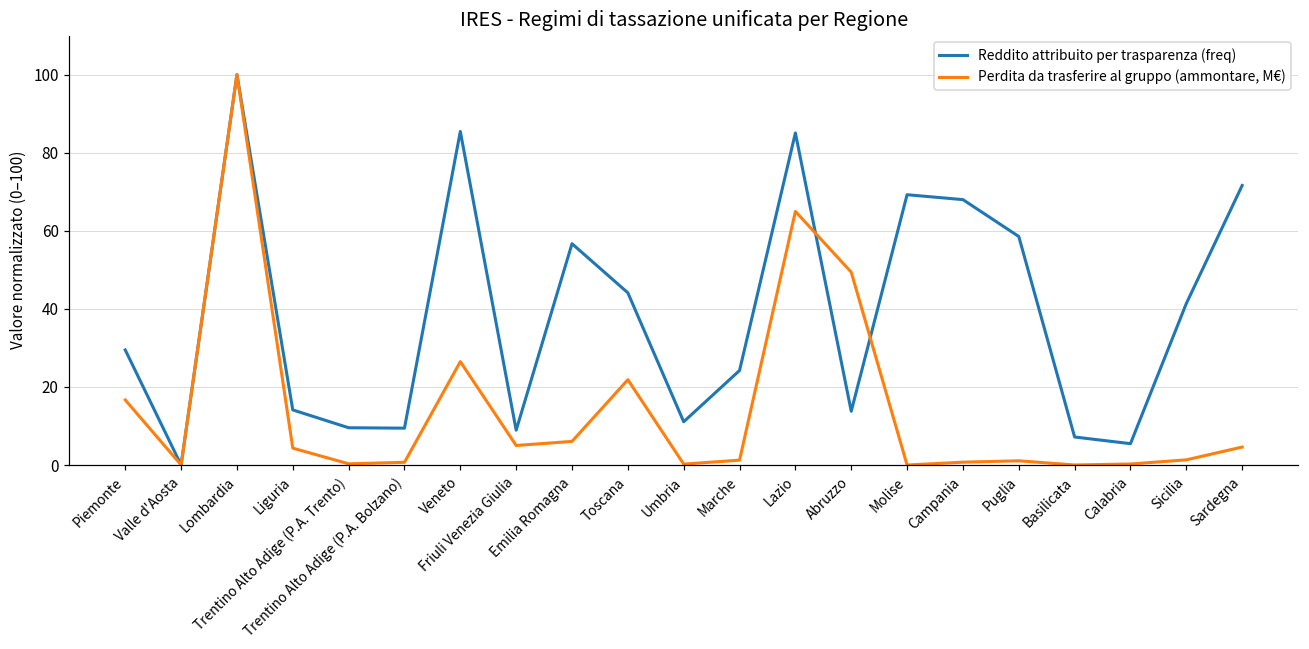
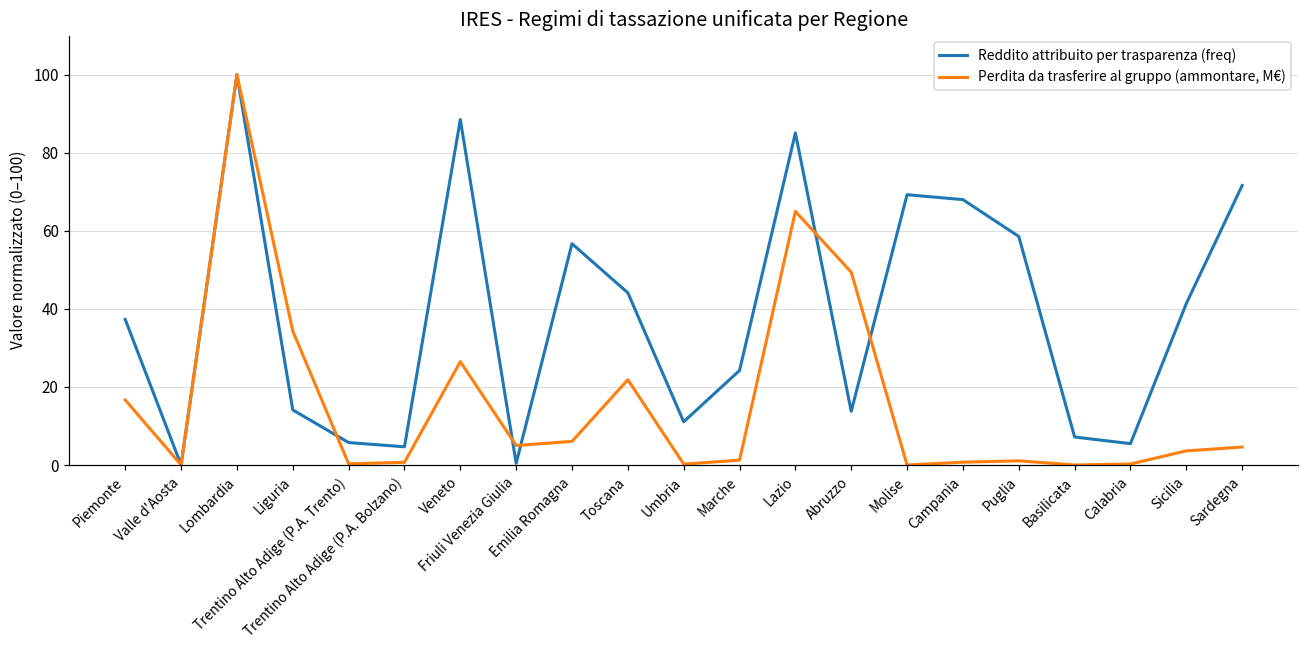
  {
    "Reddito attribuito per trasparenza (freq)": {
-     "Piemonte": 29,
+     "Piemonte": 37,
      "Liguria": 14,
-     "Trentino Alto Adige (P.A. Trento)": 10,
-     "Trentino Alto Adige (P.A. Bolzano)": 9,
-     "Veneto": 85,
-     "Friuli Venezia Giulia": 9,
+     "Trentino Alto Adige (P.A. Trento)": 6,
+     "Trentino Alto Adige (P.A. Bolzano)": 5,
+     "Veneto": 89,
+     "Friuli Venezia Giulia": 0,
      "Emilia Romagna": 57,
      "Toscana": 44,
      "Umbria": 11,
      "Marche": 24,
      "Lazio": 85,
      "Abruzzo": 14,
      "Molise": 69,
      "Campania": 68,
      "Puglia": 59,
      "Basilicata": 7,
      "Calabria": 5,
      "Sicilia": 41,
      "Sardegna": 72
    },
    "Perdita da trasferire al gruppo (ammontare, M€)": {
      "Piemonte": 17,
-     "Liguria": 4,
+     "Liguria": 34,
      "Trentino Alto Adige (P.A. Trento)": 0,
      "Trentino Alto Adige (P.A. Bolzano)": 1,
      "Veneto": 26,
      "Friuli Venezia Giulia": 5,
      "Emilia Romagna": 6,
      "Toscana": 22,
      "Umbria": 0,
      "Marche": 1,
      "Lazio": 65,
      "Abruzzo": 49,
      "Molise": 0,
      "Campania": 1,
      "Puglia": 1,
      "Basilicata": 0,
      "Calabria": 0,
-     "Sicilia": 1,
+     "Sicilia": 4,
      "Sardegna": 5
    }
  }
